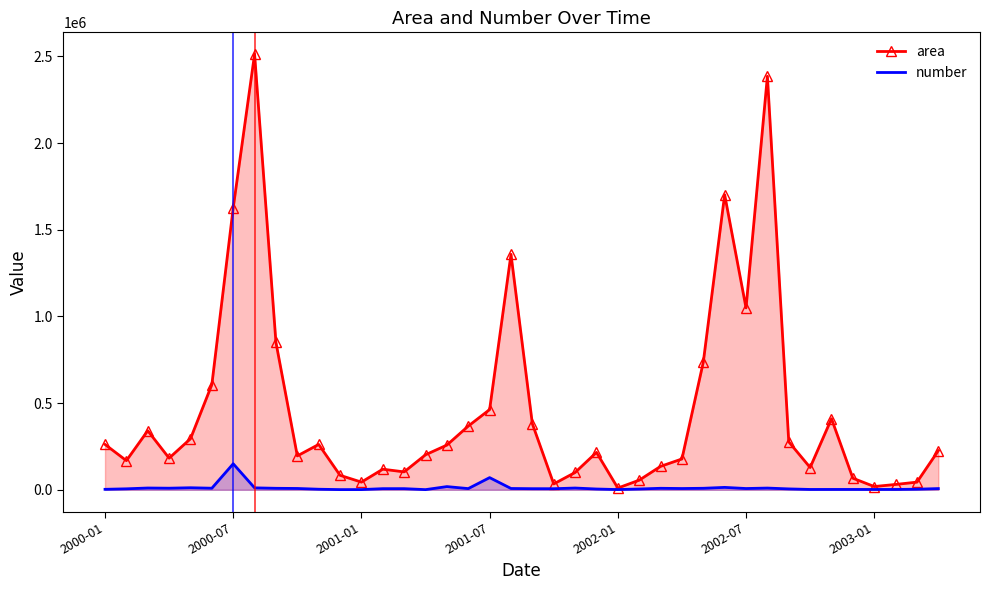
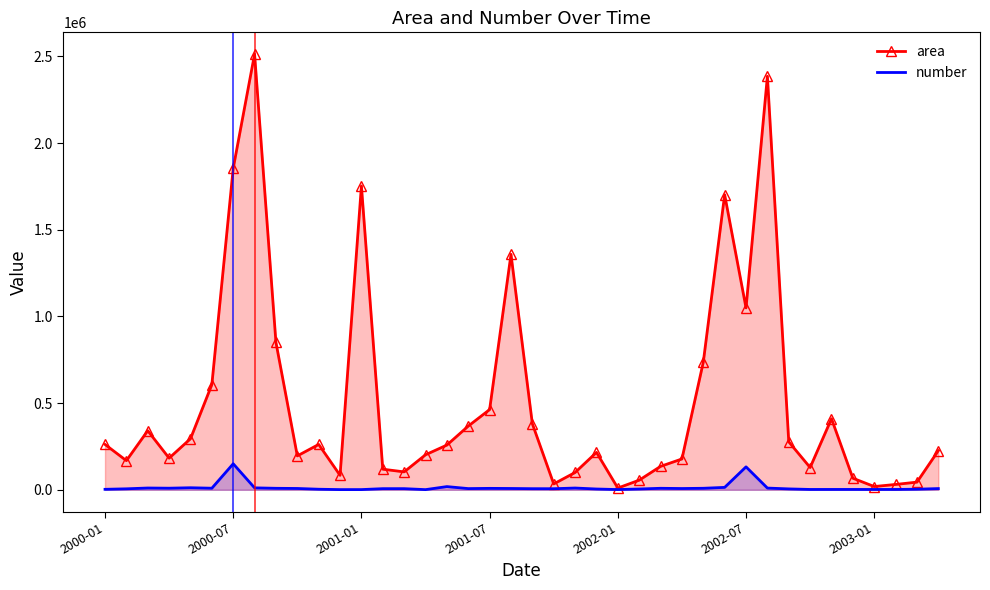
  {
    "area": {
      "2000-01": 260000,
-     "2000-07": 1630000,
-     "2001-01": 40000,
+     "2000-07": 1850000,
+     "2001-01": 1750000,
      "2001-07": 460000,
      "2002-07": 1050000,
      "2003-01": 20000
    },
    "number": {
      "2000-01": 0,
      "2000-07": 150000,
      "2001-01": 0,
-     "2001-07": 70000,
-     "2002-07": 10000,
+     "2001-07": 10000,
+     "2002-07": 130000,
      "2003-01": 0
    }
  }
